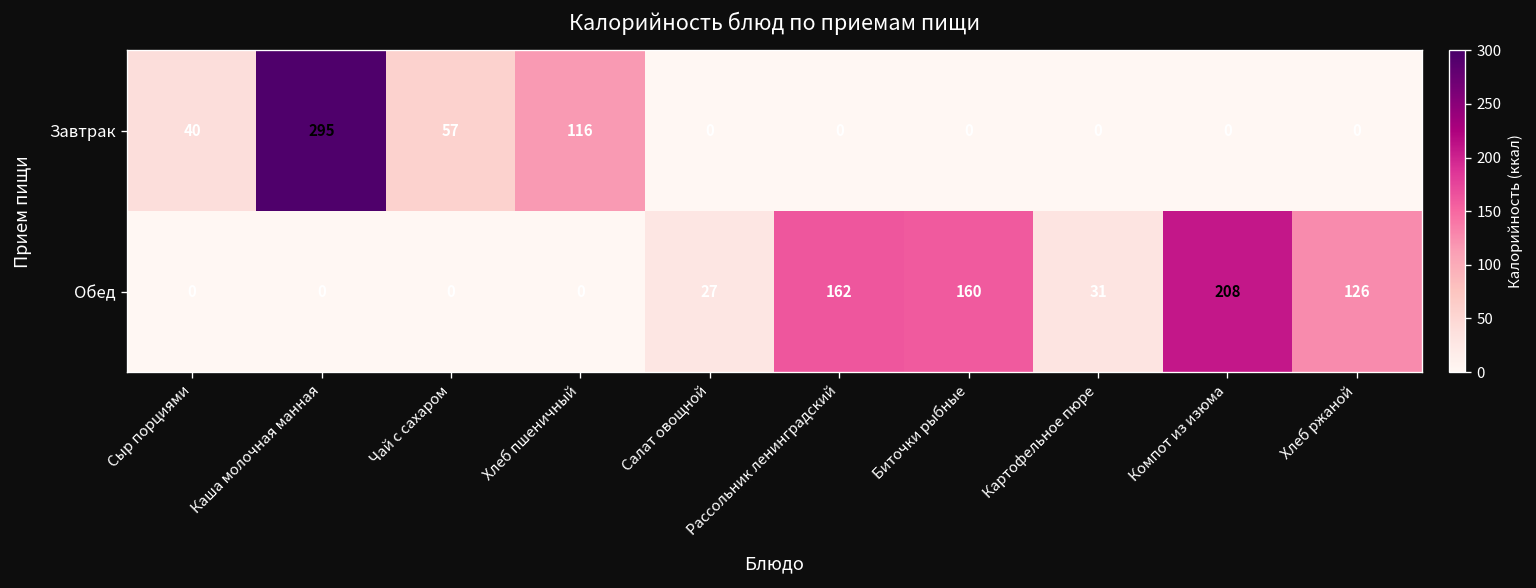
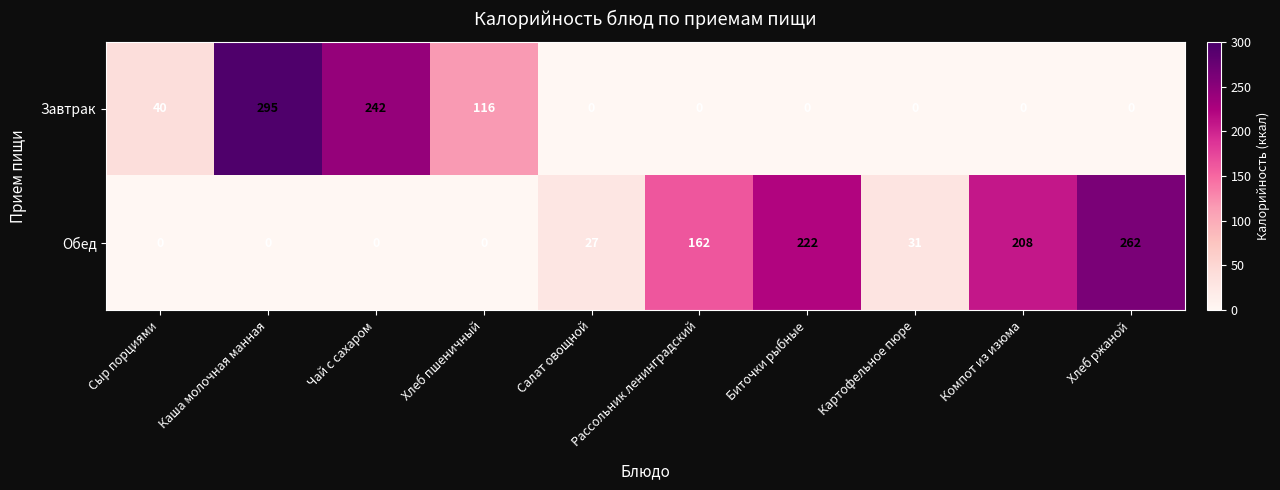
  {
    "Завтрак": {
      "Каша молочная манная": 295,
-     "Чай с сахаром": 57,
+     "Чай с сахаром": 242,
      "Хлеб пшеничный": 116
    },
    "Обед": {
      "Рассольник ленинградский": 162,
-     "Биточки рыбные": 160,
+     "Биточки рыбные": 222,
      "Компот из изюма": 208,
-     "Хлеб ржаной": 126
+     "Хлеб ржаной": 262
    }
  }
